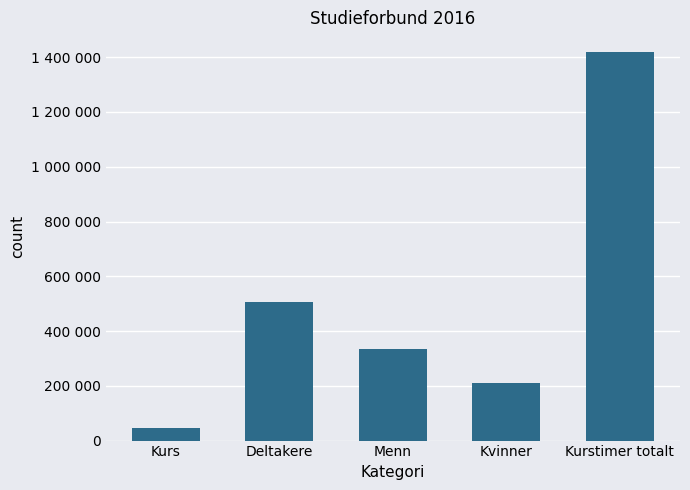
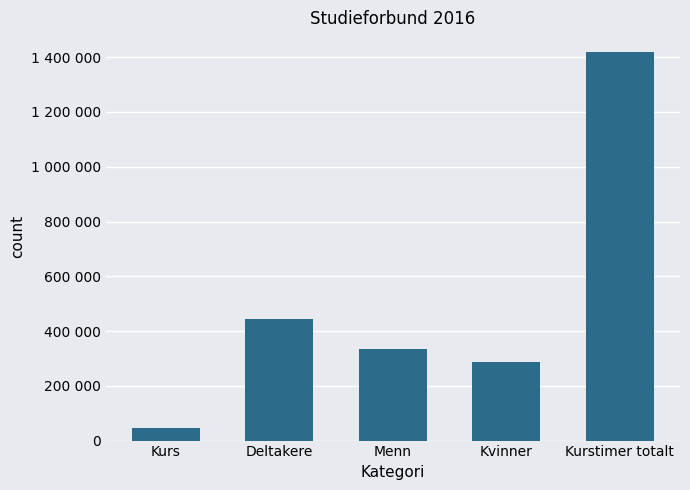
  {
    "Kurs": 50000,
-   "Deltakere": 500000,
+   "Deltakere": 440000,
    "Menn": 330000,
-   "Kvinner": 210000,
+   "Kvinner": 290000,
    "Kurstimer totalt": 1420000
  }
